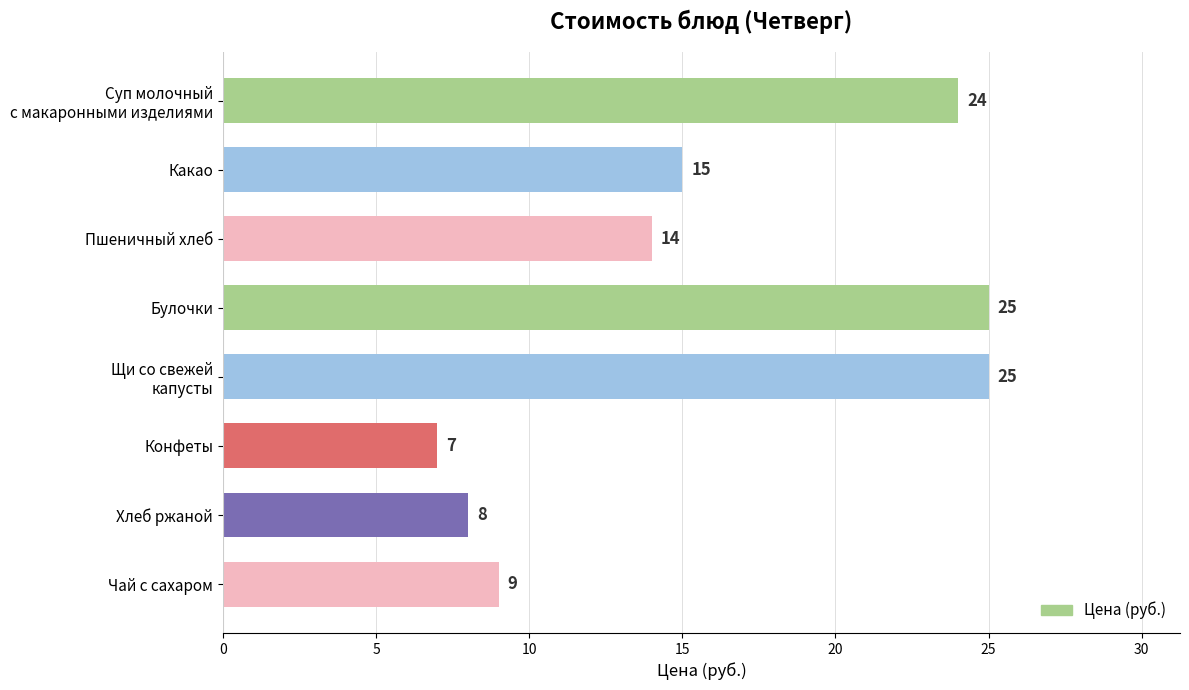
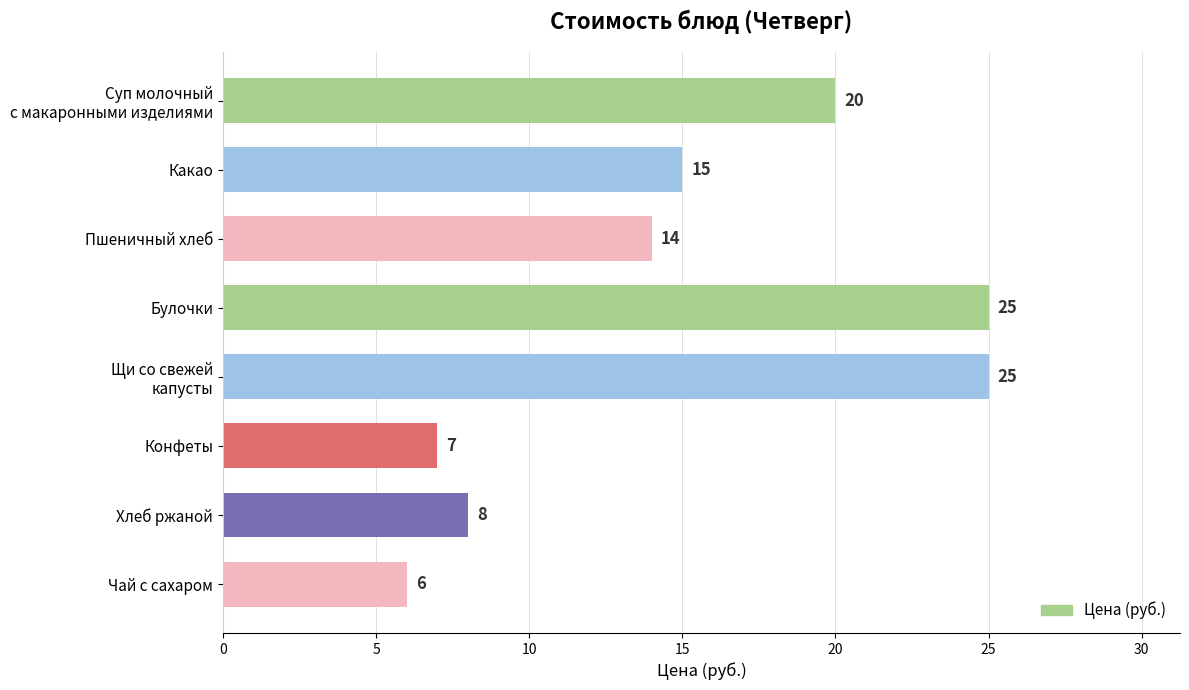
  {
-   "Суп молочный с макаронными изделиями": 24,
+   "Суп молочный с макаронными изделиями": 20,
    "Какао": 15,
    "Пшеничный хлеб": 14,
    "Булочки": 25,
    "Щи со свежей капусты": 25,
    "Конфеты": 7,
    "Хлеб ржаной": 8,
-   "Чай с сахаром": 9
+   "Чай с сахаром": 6
  }
